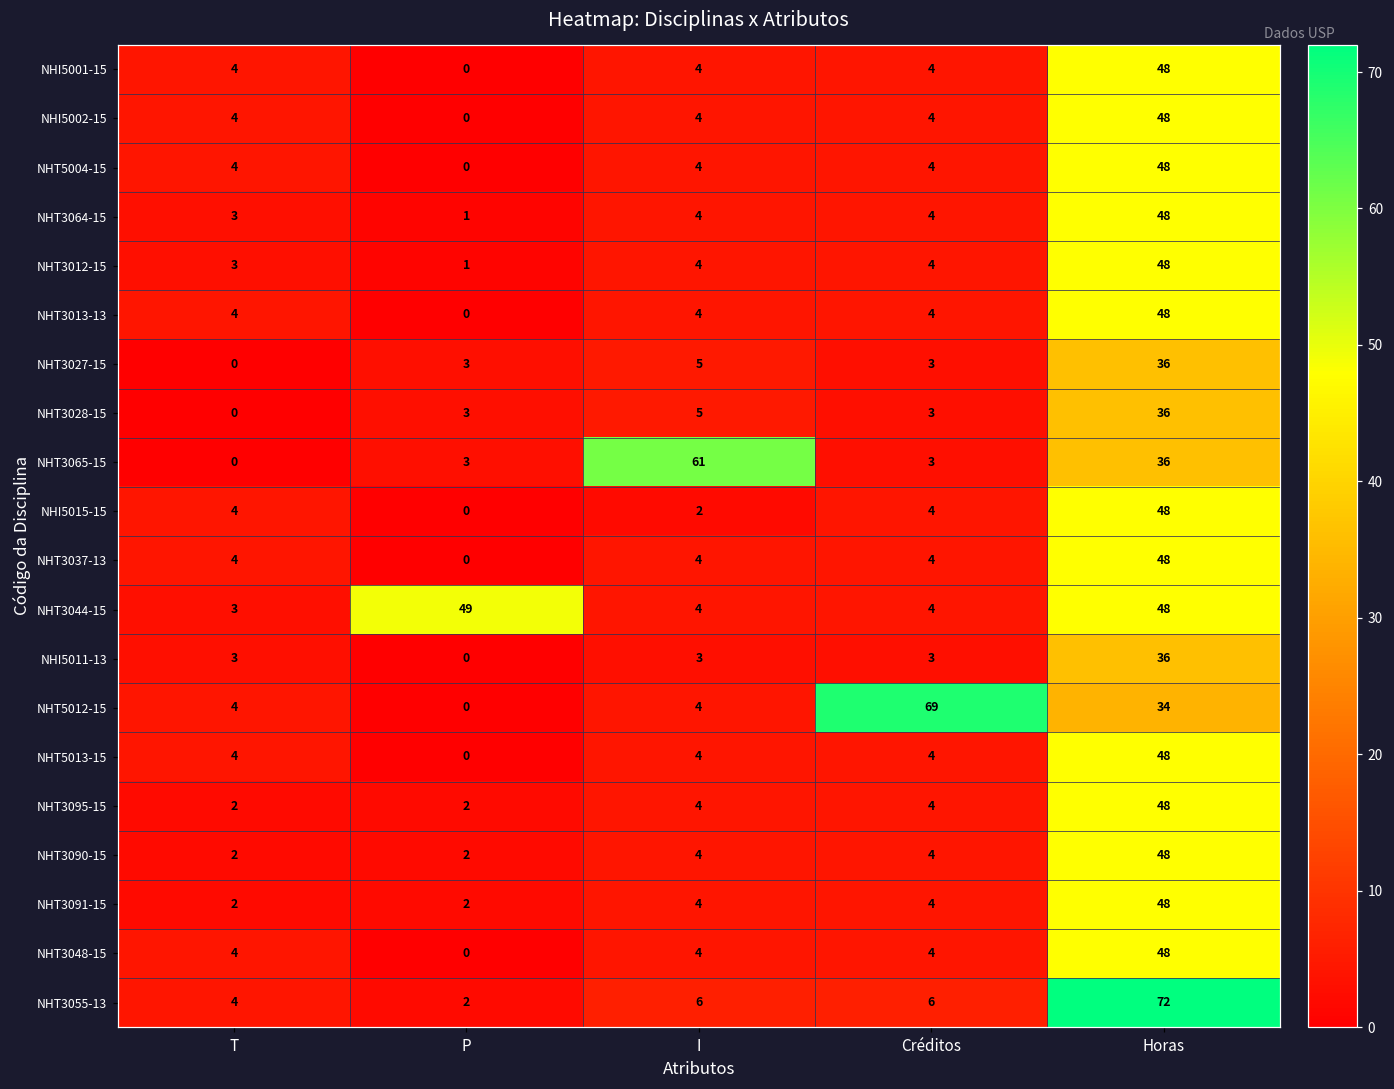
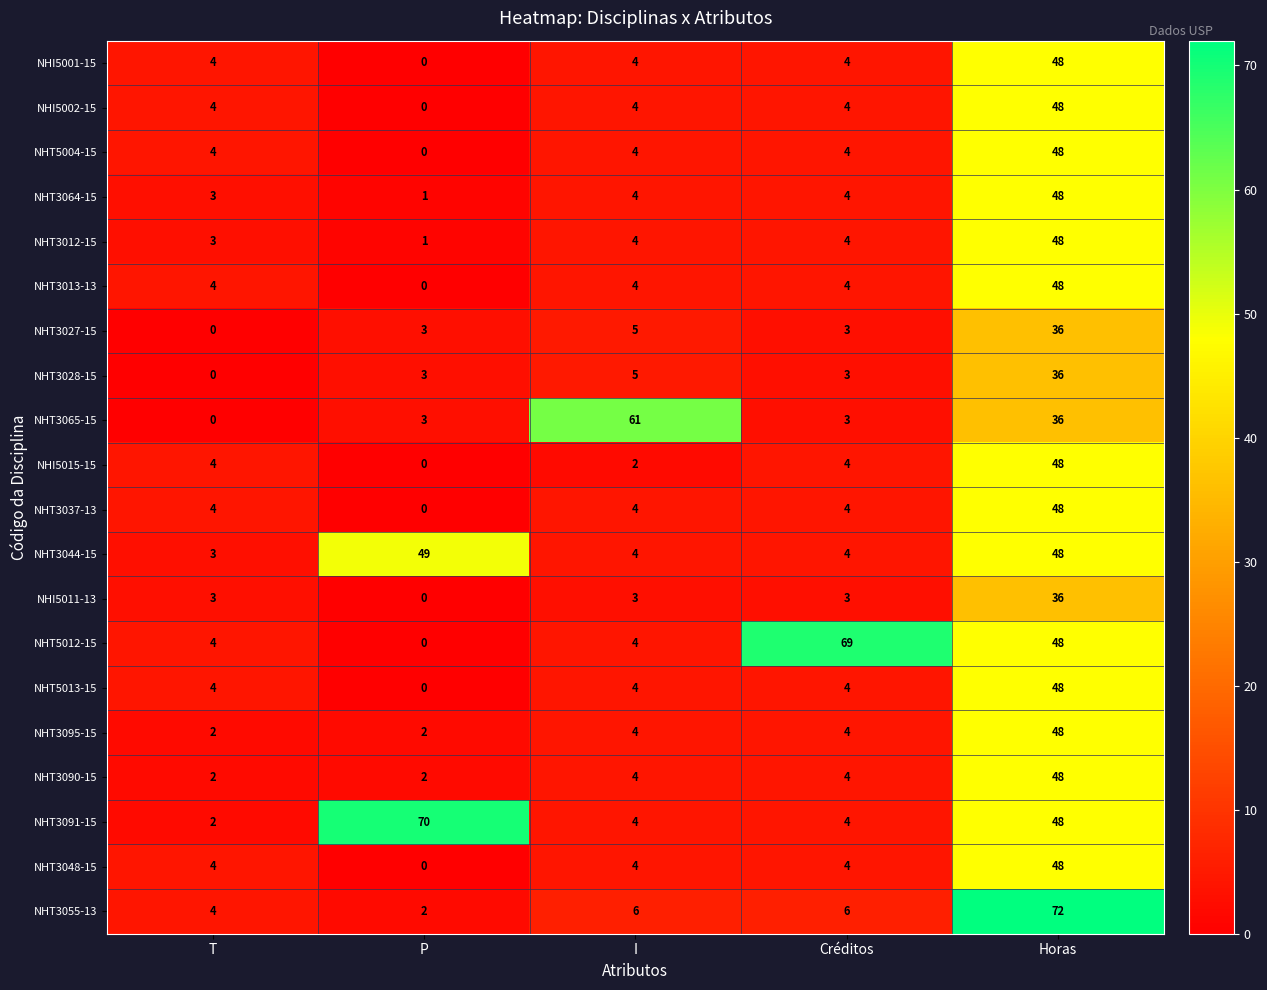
  {
    "NHI5001-15": {
      "T": 4,
      "P": 0,
      "I": 4,
      "Créditos": 4,
      "Horas": 48
    },
    "NHI5002-15": {
      "T": 4,
      "P": 0,
      "I": 4,
      "Créditos": 4,
      "Horas": 48
    },
    "NHT5004-15": {
      "T": 4,
      "P": 0,
      "I": 4,
      "Créditos": 4,
      "Horas": 48
    },
    "NHT3064-15": {
      "T": 3,
      "P": 1,
      "I": 4,
      "Créditos": 4,
      "Horas": 48
    },
    "NHT3012-15": {
      "T": 3,
      "P": 1,
      "I": 4,
      "Créditos": 4,
      "Horas": 48
    },
    "NHT3013-13": {
      "T": 4,
      "P": 0,
      "I": 4,
      "Créditos": 4,
      "Horas": 48
    },
    "NHT3027-15": {
      "T": 0,
      "P": 3,
      "I": 5,
      "Créditos": 3,
      "Horas": 36
    },
    "NHT3028-15": {
      "T": 0,
      "P": 3,
      "I": 5,
      "Créditos": 3,
      "Horas": 36
    },
    "NHT3065-15": {
      "T": 0,
      "P": 3,
      "I": 61,
      "Créditos": 3,
      "Horas": 36
    },
    "NHI5015-15": {
      "T": 4,
      "P": 0,
      "I": 2,
      "Créditos": 4,
      "Horas": 48
    },
    "NHT3037-13": {
      "T": 4,
      "P": 0,
      "I": 4,
      "Créditos": 4,
      "Horas": 48
    },
    "NHT3044-15": {
      "T": 3,
      "P": 49,
      "I": 4,
      "Créditos": 4,
      "Horas": 48
    },
    "NHI5011-13": {
      "T": 3,
      "P": 0,
      "I": 3,
      "Créditos": 3,
      "Horas": 36
    },
    "NHT5012-15": {
      "T": 4,
      "P": 0,
      "I": 4,
      "Créditos": 69,
-     "Horas": 34
+     "Horas": 48
    },
    "NHT5013-15": {
      "T": 4,
      "P": 0,
      "I": 4,
      "Créditos": 4,
      "Horas": 48
    },
    "NHT3095-15": {
      "T": 2,
      "P": 2,
      "I": 4,
      "Créditos": 4,
      "Horas": 48
    },
    "NHT3090-15": {
      "T": 2,
      "P": 2,
      "I": 4,
      "Créditos": 4,
      "Horas": 48
    },
    "NHT3091-15": {
      "T": 2,
-     "P": 2,
+     "P": 70,
      "I": 4,
      "Créditos": 4,
      "Horas": 48
    },
    "NHT3048-15": {
      "T": 4,
      "P": 0,
      "I": 4,
      "Créditos": 4,
      "Horas": 48
    },
    "NHT3055-13": {
      "T": 4,
      "P": 2,
      "I": 6,
      "Créditos": 6,
      "Horas": 72
    }
  }
